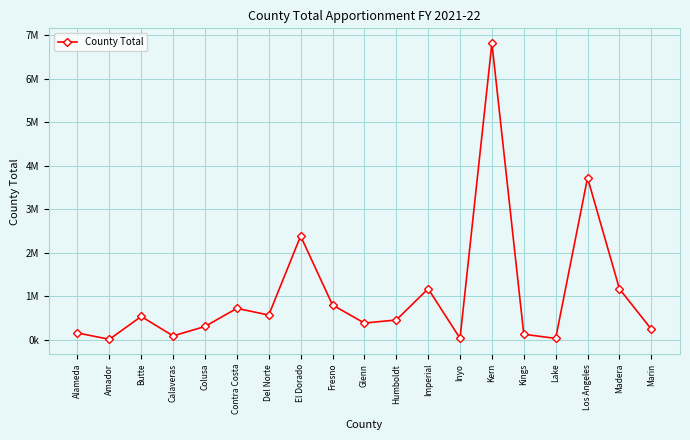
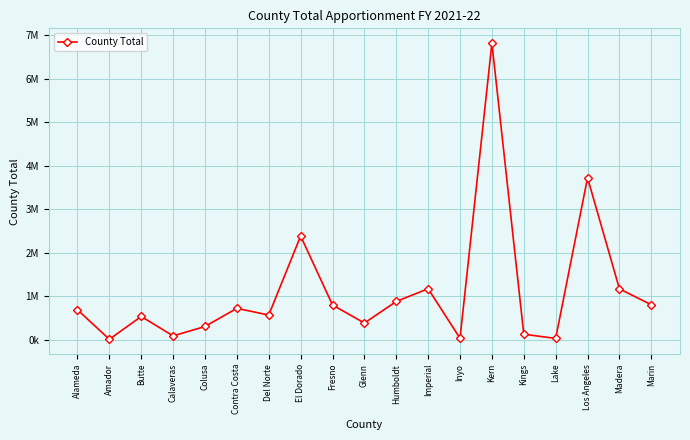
  {
-   "Alameda": 200000,
+   "Alameda": 700000,
    "Amador": 0,
    "Butte": 500000,
    "Calaveras": 100000,
    "Colusa": 300000,
    "Contra Costa": 700000,
    "Del Norte": 600000,
    "El Dorado": 2400000,
    "Fresno": 800000,
    "Glenn": 400000,
-   "Humboldt": 500000,
+   "Humboldt": 900000,
    "Imperial": 1200000,
    "Inyo": 0,
    "Kern": 6800000,
    "Kings": 100000,
    "Lake": 0,
    "Los Angeles": 3700000,
    "Madera": 1200000,
-   "Marin": 200000
+   "Marin": 800000
  }
